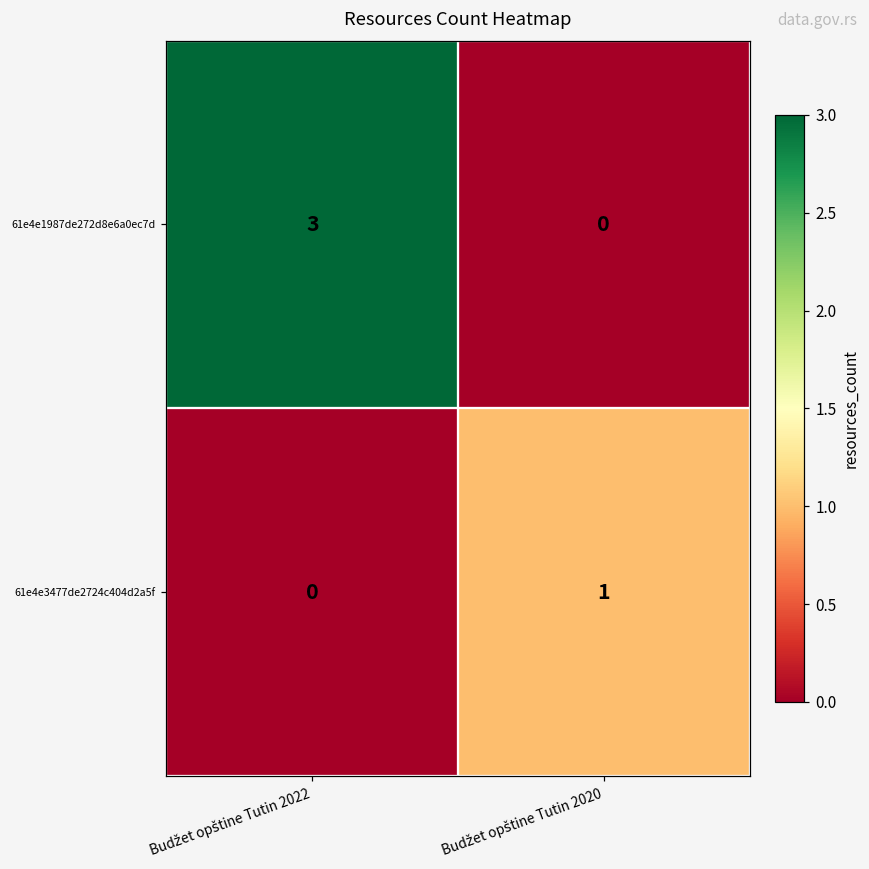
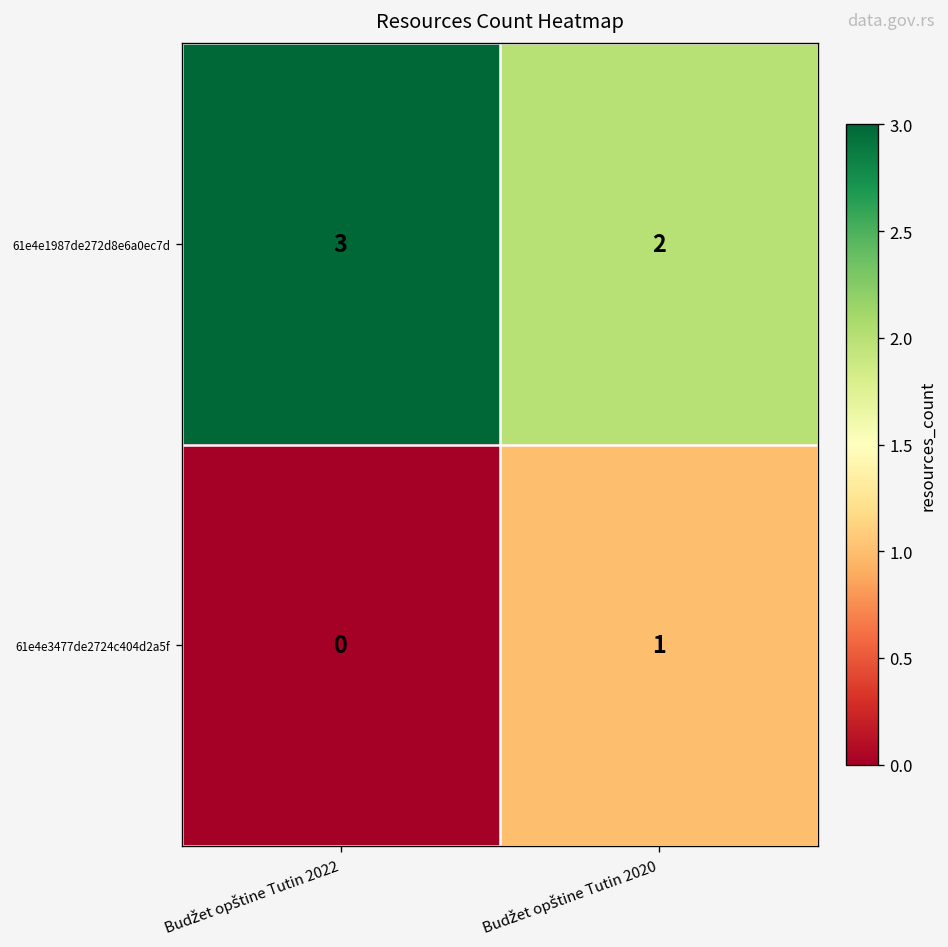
  {
    "61e4e1987de272d8e6a0ec7d": {
      "Budžet opštine Tutin 2022": 3,
-     "Budžet opštine Tutin 2020": 0
+     "Budžet opštine Tutin 2020": 2
    },
    "61e4e3477de2724c404d2a5f": {
      "Budžet opštine Tutin 2022": 0,
      "Budžet opštine Tutin 2020": 1
    }
  }
